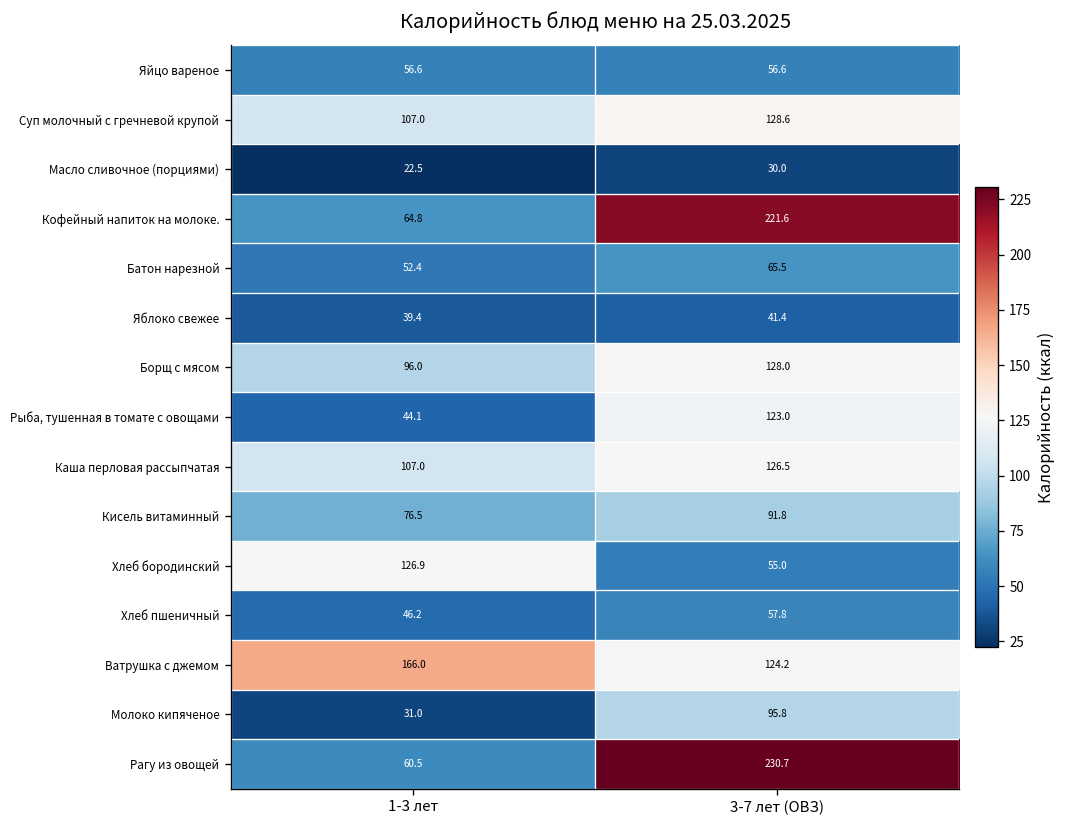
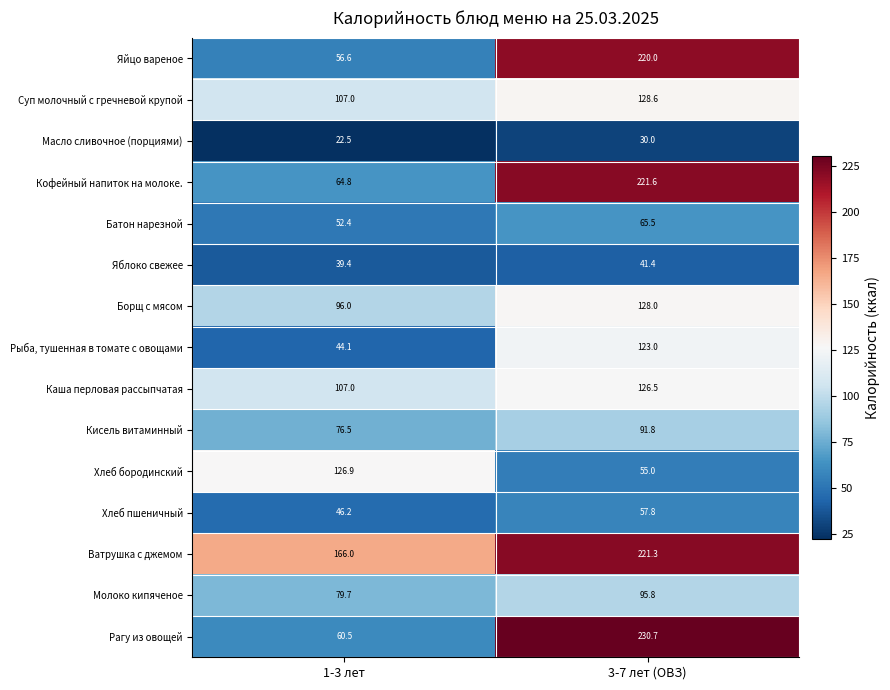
  {
    "Яйцо вареное": {
      "1-3 лет": 56.6,
-     "3-7 лет (ОВЗ)": 56.6
+     "3-7 лет (ОВЗ)": 220.0
    },
    "Суп молочный с гречневой крупой": {
      "1-3 лет": 107.0,
      "3-7 лет (ОВЗ)": 128.6
    },
    "Масло сливочное (порциями)": {
      "1-3 лет": 22.5,
      "3-7 лет (ОВЗ)": 30.0
    },
    "Кофейный напиток на молоке.": {
      "1-3 лет": 64.8,
      "3-7 лет (ОВЗ)": 221.6
    },
    "Батон нарезной": {
      "1-3 лет": 52.4,
      "3-7 лет (ОВЗ)": 65.5
    },
    "Яблоко свежее": {
      "1-3 лет": 39.4,
      "3-7 лет (ОВЗ)": 41.4
    },
    "Борщ с мясом": {
      "1-3 лет": 96.0,
      "3-7 лет (ОВЗ)": 128.0
    },
    "Рыба, тушенная в томате с овощами": {
      "1-3 лет": 44.1,
      "3-7 лет (ОВЗ)": 123.0
    },
    "Каша перловая рассыпчатая": {
      "1-3 лет": 107.0,
      "3-7 лет (ОВЗ)": 126.5
    },
    "Кисель витаминный": {
      "1-3 лет": 76.5,
      "3-7 лет (ОВЗ)": 91.8
    },
    "Хлеб бородинский": {
      "1-3 лет": 126.9,
      "3-7 лет (ОВЗ)": 55.0
    },
    "Хлеб пшеничный": {
      "1-3 лет": 46.2,
      "3-7 лет (ОВЗ)": 57.8
    },
    "Ватрушка с джемом": {
      "1-3 лет": 166.0,
-     "3-7 лет (ОВЗ)": 124.2
+     "3-7 лет (ОВЗ)": 221.3
    },
    "Молоко кипяченое": {
-     "1-3 лет": 31.0,
+     "1-3 лет": 79.7,
      "3-7 лет (ОВЗ)": 95.8
    },
    "Рагу из овощей": {
      "1-3 лет": 60.5,
      "3-7 лет (ОВЗ)": 230.7
    }
  }
